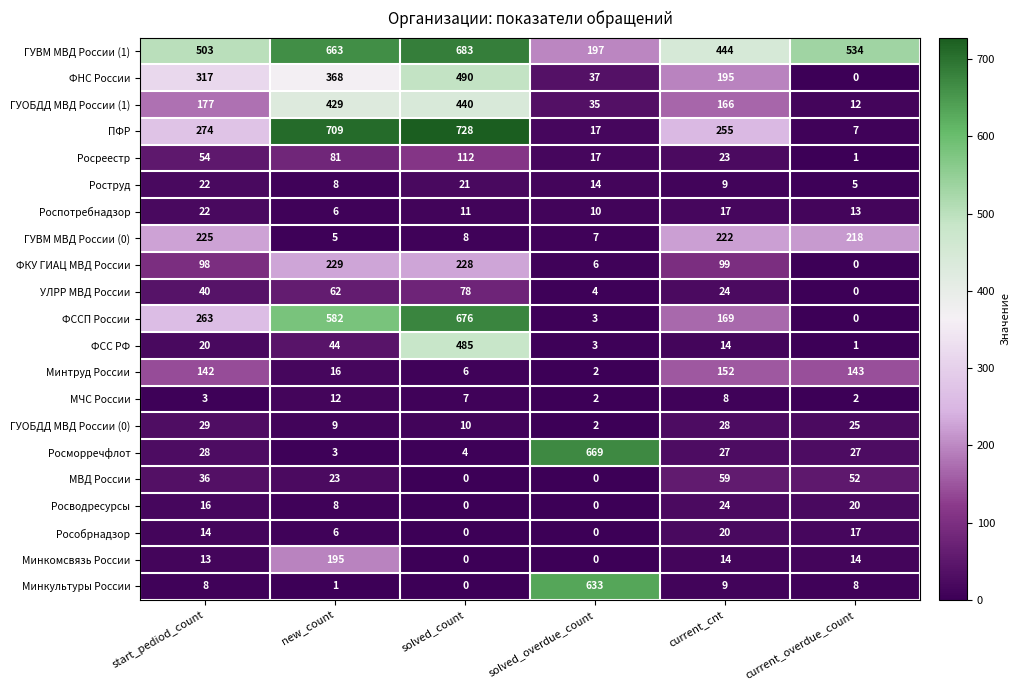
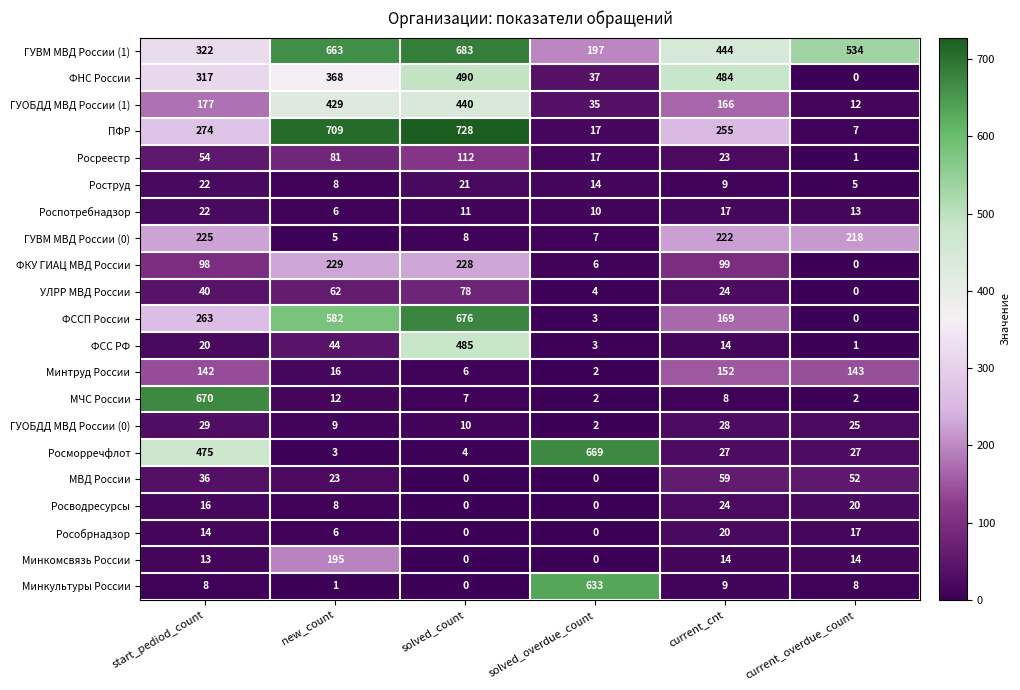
  {
    "ГУВМ МВД России (1)": {
-     "start_pediod_count": 503,
+     "start_pediod_count": 322,
      "new_count": 663,
      "solved_count": 683,
      "solved_overdue_count": 197,
      "current_cnt": 444,
      "current_overdue_count": 534
    },
    "ФНС России": {
      "start_pediod_count": 317,
      "new_count": 368,
      "solved_count": 490,
      "solved_overdue_count": 37,
-     "current_cnt": 195,
+     "current_cnt": 484,
      "current_overdue_count": 0
    },
    "ГУОБДД МВД России (1)": {
      "start_pediod_count": 177,
      "new_count": 429,
      "solved_count": 440,
      "solved_overdue_count": 35,
      "current_cnt": 166,
      "current_overdue_count": 12
    },
    "ПФР": {
      "start_pediod_count": 274,
      "new_count": 709,
      "solved_count": 728,
      "solved_overdue_count": 17,
      "current_cnt": 255,
      "current_overdue_count": 7
    },
    "Росреестр": {
      "start_pediod_count": 54,
      "new_count": 81,
      "solved_count": 112,
      "solved_overdue_count": 17,
      "current_cnt": 23,
      "current_overdue_count": 1
    },
    "Роструд": {
      "start_pediod_count": 22,
      "new_count": 8,
      "solved_count": 21,
      "solved_overdue_count": 14,
      "current_cnt": 9,
      "current_overdue_count": 5
    },
    "Роспотребнадзор": {
      "start_pediod_count": 22,
      "new_count": 6,
      "solved_count": 11,
      "solved_overdue_count": 10,
      "current_cnt": 17,
      "current_overdue_count": 13
    },
    "ГУВМ МВД России (0)": {
      "start_pediod_count": 225,
      "new_count": 5,
      "solved_count": 8,
      "solved_overdue_count": 7,
      "current_cnt": 222,
      "current_overdue_count": 218
    },
    "ФКУ ГИАЦ МВД России": {
      "start_pediod_count": 98,
      "new_count": 229,
      "solved_count": 228,
      "solved_overdue_count": 6,
      "current_cnt": 99,
      "current_overdue_count": 0
    },
    "УЛРР МВД России": {
      "start_pediod_count": 40,
      "new_count": 62,
      "solved_count": 78,
      "solved_overdue_count": 4,
      "current_cnt": 24,
      "current_overdue_count": 0
    },
    "ФССП России": {
      "start_pediod_count": 263,
      "new_count": 582,
      "solved_count": 676,
      "solved_overdue_count": 3,
      "current_cnt": 169,
      "current_overdue_count": 0
    },
    "ФСС РФ": {
      "start_pediod_count": 20,
      "new_count": 44,
      "solved_count": 485,
      "solved_overdue_count": 3,
      "current_cnt": 14,
      "current_overdue_count": 1
    },
    "Минтруд России": {
      "start_pediod_count": 142,
      "new_count": 16,
      "solved_count": 6,
      "solved_overdue_count": 2,
      "current_cnt": 152,
      "current_overdue_count": 143
    },
    "МЧС России": {
-     "start_pediod_count": 3,
+     "start_pediod_count": 670,
      "new_count": 12,
      "solved_count": 7,
      "solved_overdue_count": 2,
      "current_cnt": 8,
      "current_overdue_count": 2
    },
    "ГУОБДД МВД России (0)": {
      "start_pediod_count": 29,
      "new_count": 9,
      "solved_count": 10,
      "solved_overdue_count": 2,
      "current_cnt": 28,
      "current_overdue_count": 25
    },
    "Росморречфлот": {
-     "start_pediod_count": 28,
+     "start_pediod_count": 475,
      "new_count": 3,
      "solved_count": 4,
      "solved_overdue_count": 669,
      "current_cnt": 27,
      "current_overdue_count": 27
    },
    "МВД России": {
      "start_pediod_count": 36,
      "new_count": 23,
      "solved_count": 0,
      "solved_overdue_count": 0,
      "current_cnt": 59,
      "current_overdue_count": 52
    },
    "Росводресурсы": {
      "start_pediod_count": 16,
      "new_count": 8,
      "solved_count": 0,
      "solved_overdue_count": 0,
      "current_cnt": 24,
      "current_overdue_count": 20
    },
    "Рособрнадзор": {
      "start_pediod_count": 14,
      "new_count": 6,
      "solved_count": 0,
      "solved_overdue_count": 0,
      "current_cnt": 20,
      "current_overdue_count": 17
    },
    "Минкомсвязь России": {
      "start_pediod_count": 13,
      "new_count": 195,
      "solved_count": 0,
      "solved_overdue_count": 0,
      "current_cnt": 14,
      "current_overdue_count": 14
    },
    "Минкультуры России": {
      "start_pediod_count": 8,
      "new_count": 1,
      "solved_count": 0,
      "solved_overdue_count": 633,
      "current_cnt": 9,
      "current_overdue_count": 8
    }
  }
